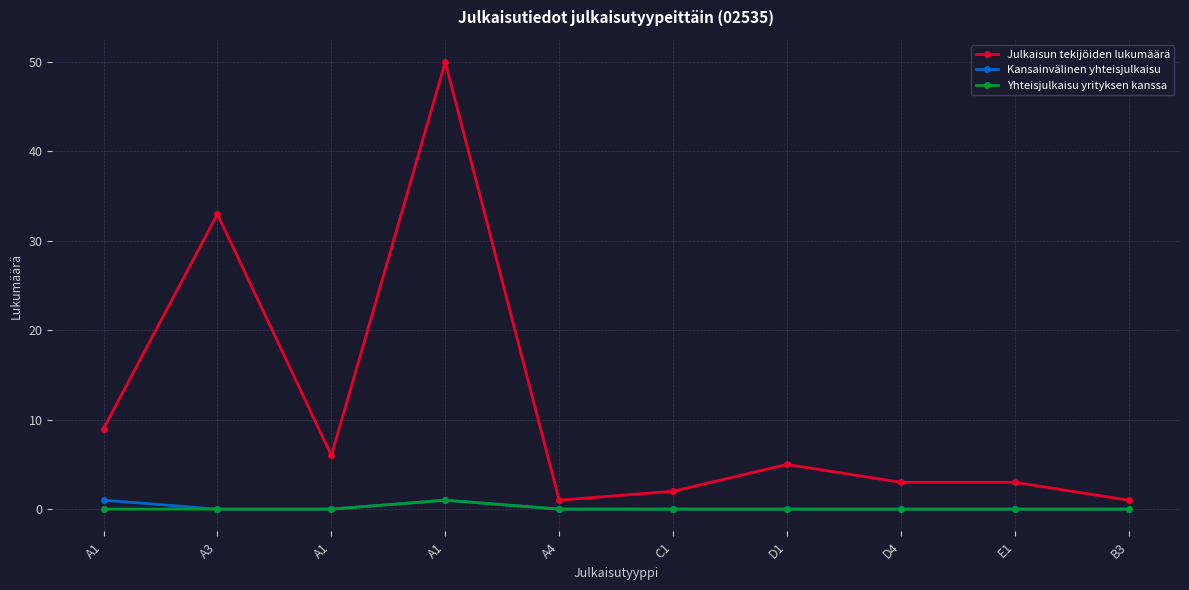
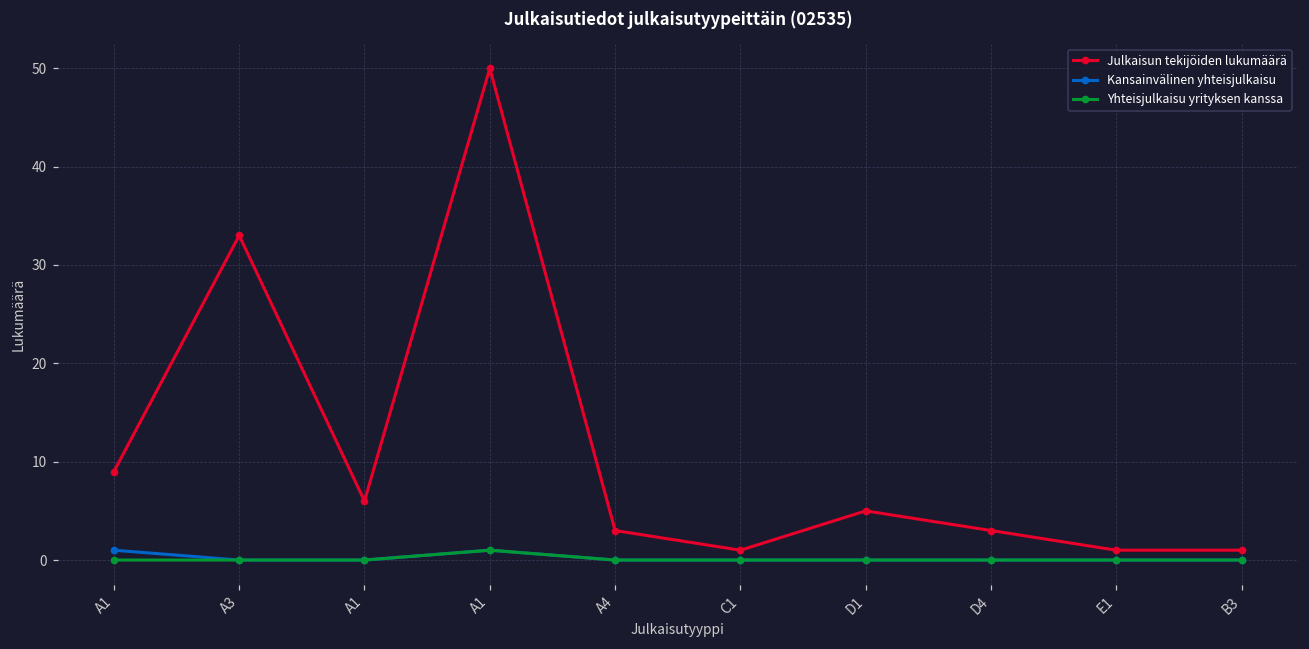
  {
    "Julkaisun tekijöiden lukumäärä": {
      "A3": 33,
-     "A4": 1,
-     "C1": 2,
+     "A4": 3,
+     "C1": 1,
      "D1": 5,
      "D4": 3,
-     "E1": 3,
+     "E1": 1,
      "B3": 1
    }
  }
